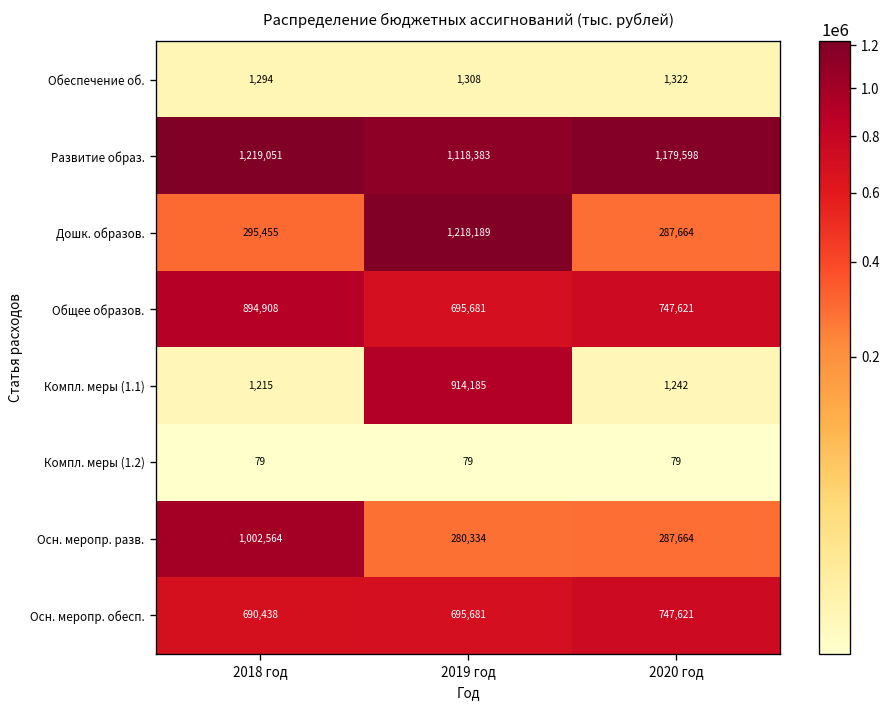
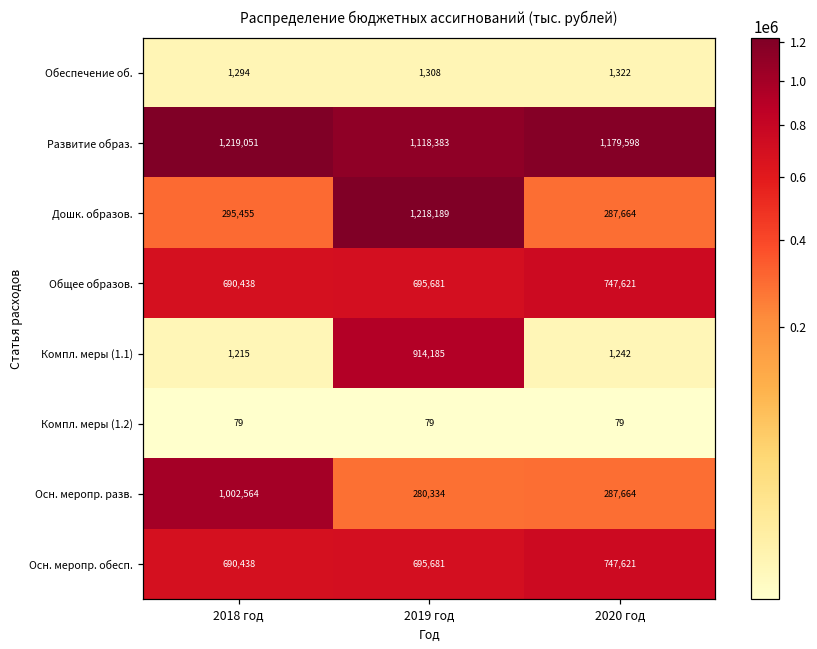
  {
    "Обеспечение об.": {
      "2018 год": "1,294",
      "2019 год": "1,308",
      "2020 год": "1,322"
    },
    "Развитие образ.": {
      "2018 год": "1,219,051",
      "2019 год": "1,118,383",
      "2020 год": "1,179,598"
    },
    "Дошк. образов.": {
      "2018 год": "295,455",
      "2019 год": "1,218,189",
      "2020 год": "287,664"
    },
    "Общее образов.": {
-     "2018 год": "894,908",
+     "2018 год": "690,438",
      "2019 год": "695,681",
      "2020 год": "747,621"
    },
    "Компл. меры (1.1)": {
      "2018 год": "1,215",
      "2019 год": "914,185",
      "2020 год": "1,242"
    },
    "Компл. меры (1.2)": {
      "2018 год": "79",
      "2019 год": "79",
      "2020 год": "79"
    },
    "Осн. меропр. разв.": {
      "2018 год": "1,002,564",
      "2019 год": "280,334",
      "2020 год": "287,664"
    },
    "Осн. меропр. обесп.": {
      "2018 год": "690,438",
      "2019 год": "695,681",
      "2020 год": "747,621"
    }
  }
